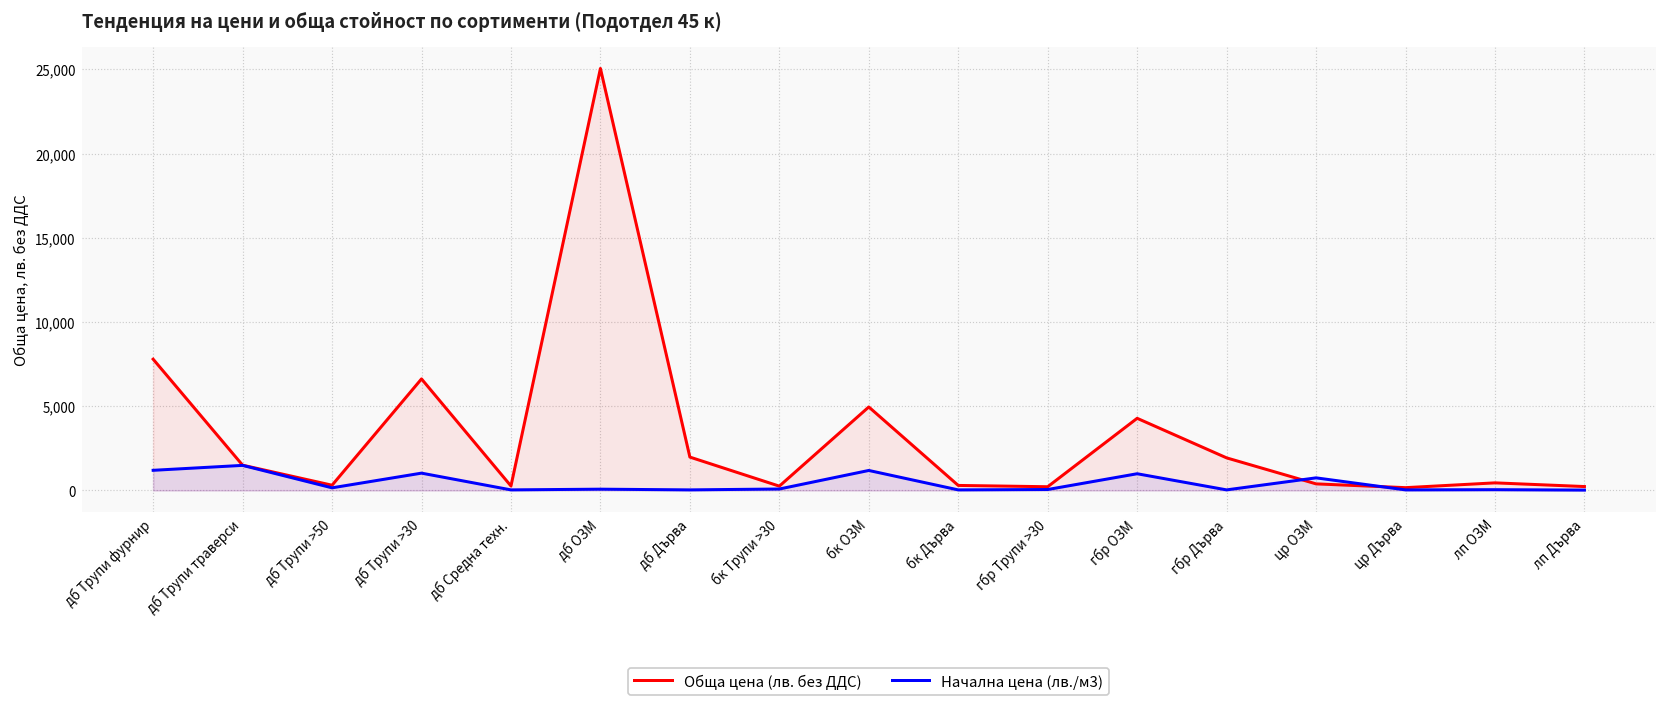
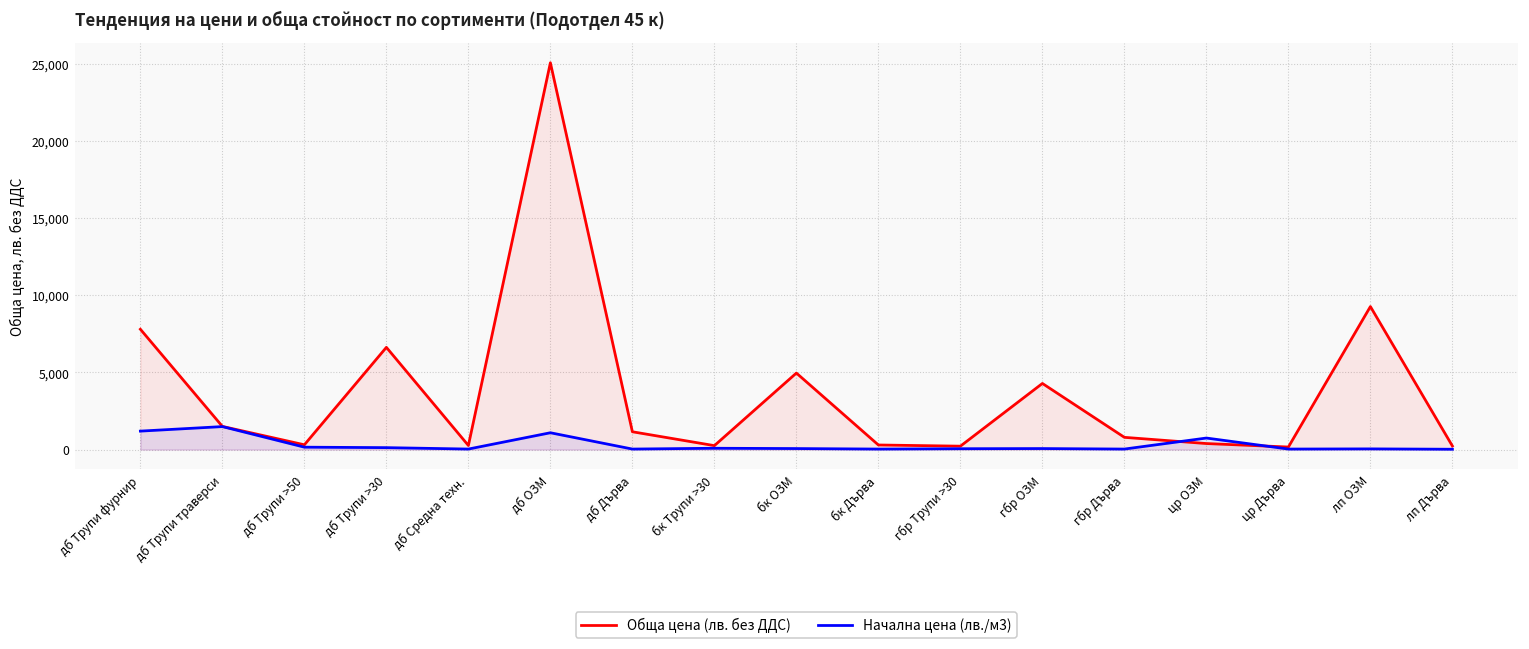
  {
    "Обща цена (лв. без ДДС)": {
      "дб Трупи фурнир": "7,800",
      "дб Трупи >30": "6,600",
      "дб Средна техн.": "300",
      "дб ОЗМ": "25,100",
-     "дб Дърва": "2,000",
+     "дб Дърва": "1,200",
      "бк ОЗМ": "5,000",
      "бк Дърва": "300",
      "гбр ОЗМ": "4,300",
-     "гбр Дърва": "1,900",
+     "гбр Дърва": "800",
      "цр ОЗМ": "400",
-     "лп ОЗМ": "500",
+     "лп ОЗМ": "9,300",
      "лп Дърва": "200"
    },
    "Начална цена (лв./м3)": {
      "дб Трупи фурнир": "1,200",
-     "дб Трупи >30": "1,000",
+     "дб Трупи >30": "100",
      "дб Средна техн.": "0",
-     "дб ОЗМ": "100",
+     "дб ОЗМ": "1,100",
      "дб Дърва": "0",
-     "бк ОЗМ": "1,200",
+     "бк ОЗМ": "100",
      "бк Дърва": "0",
-     "гбр ОЗМ": "1,000",
+     "гбр ОЗМ": "100",
      "гбр Дърва": "0",
      "цр ОЗМ": "700",
      "лп ОЗМ": "0",
      "лп Дърва": "0"
    }
  }
